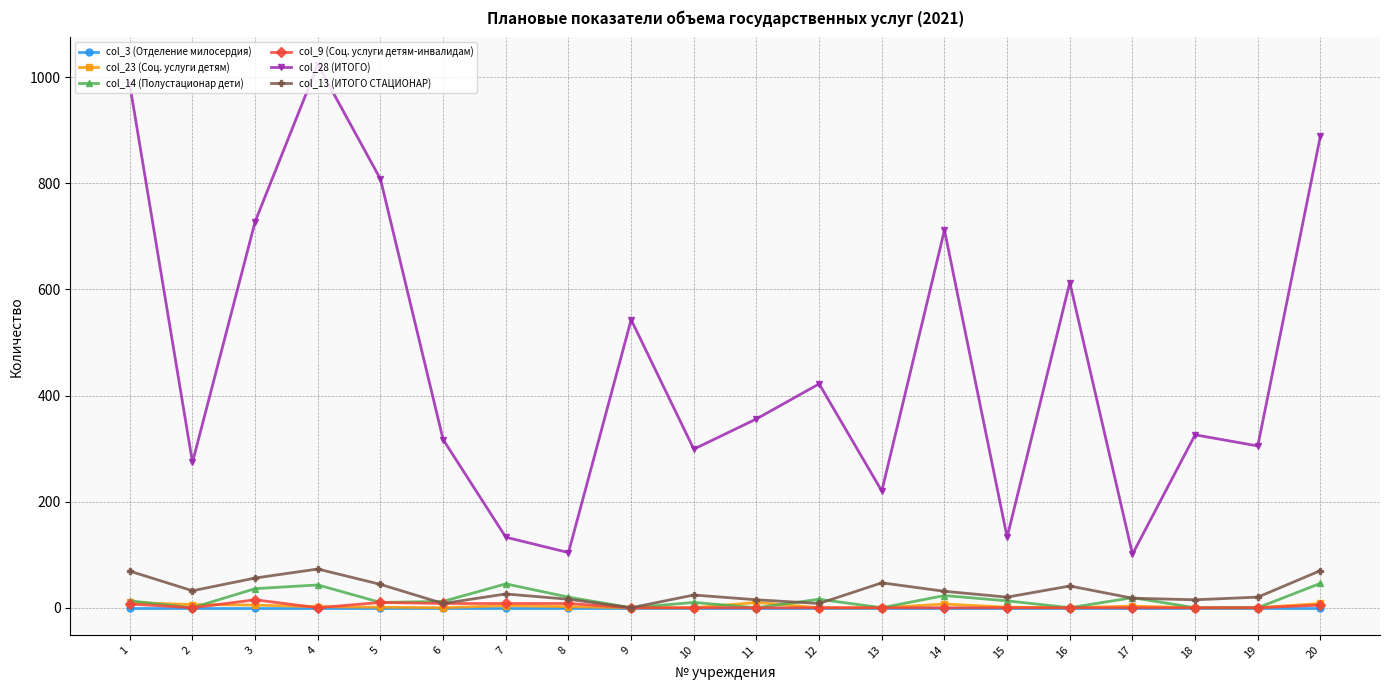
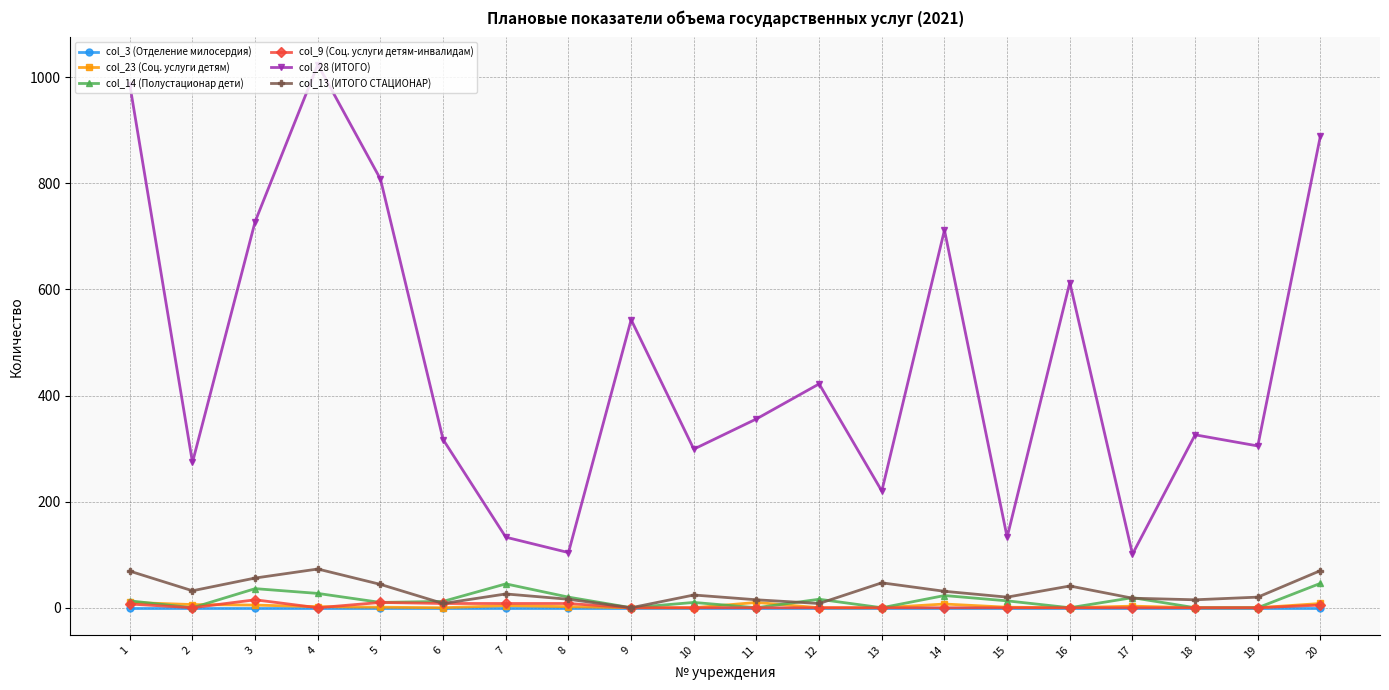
  {
    "col_3 (Отделение милосердия)": {
      "1": 0,
      "3": 0,
      "20": 0
    },
    "col_23 (Соц. услуги детям)": {
      "2": 10,
      "3": 10,
      "11": 10,
      "14": 10
    },
    "col_14 (Полустационар дети)": {
      "3": 40,
-     "4": 40,
+     "4": 30,
      "7": 50,
      "10": 10,
      "12": 20,
      "14": 20,
      "15": 10,
      "20": 50
    },
    "col_9 (Соц. услуги детям-инвалидам)": {
      "3": 20,
      "8": 10
    },
    "col_28 (ИТОГО)": {
      "2": 270,
      "3": 730,
      "5": 810,
      "6": 320,
      "7": 130,
      "8": 100,
      "9": 540,
      "10": 300,
      "11": 360,
      "12": 420,
      "13": 220,
      "14": 710,
      "15": 130,
      "16": 610,
      "17": 100,
      "18": 330,
      "19": 310,
      "20": 890
    },
    "col_13 (ИТОГО СТАЦИОНАР)": {
      "1": 70,
      "2": 30,
      "3": 60,
      "4": 70,
      "5": 40,
      "7": 30,
      "10": 20,
      "11": 20,
      "12": 10,
      "13": 50,
      "14": 30,
      "15": 20,
      "16": 40,
      "18": 20,
      "19": 20,
      "20": 70
    }
  }
